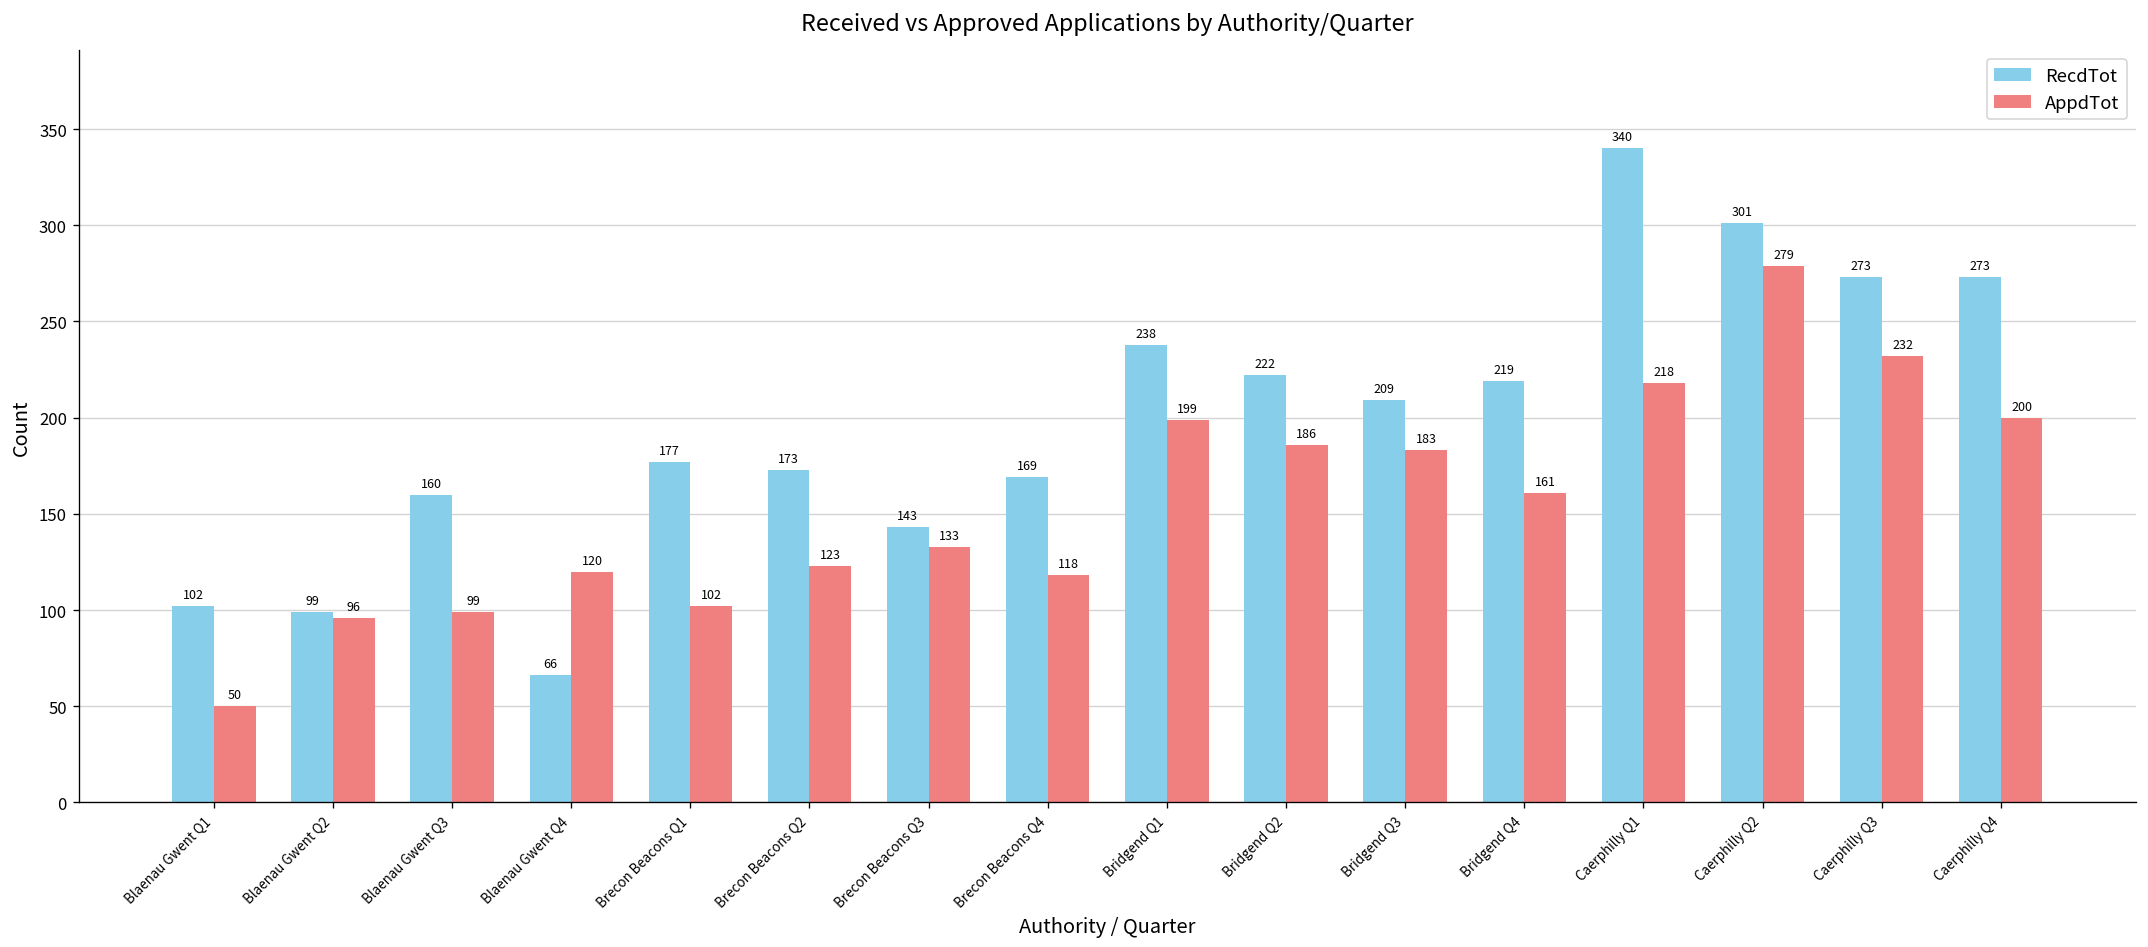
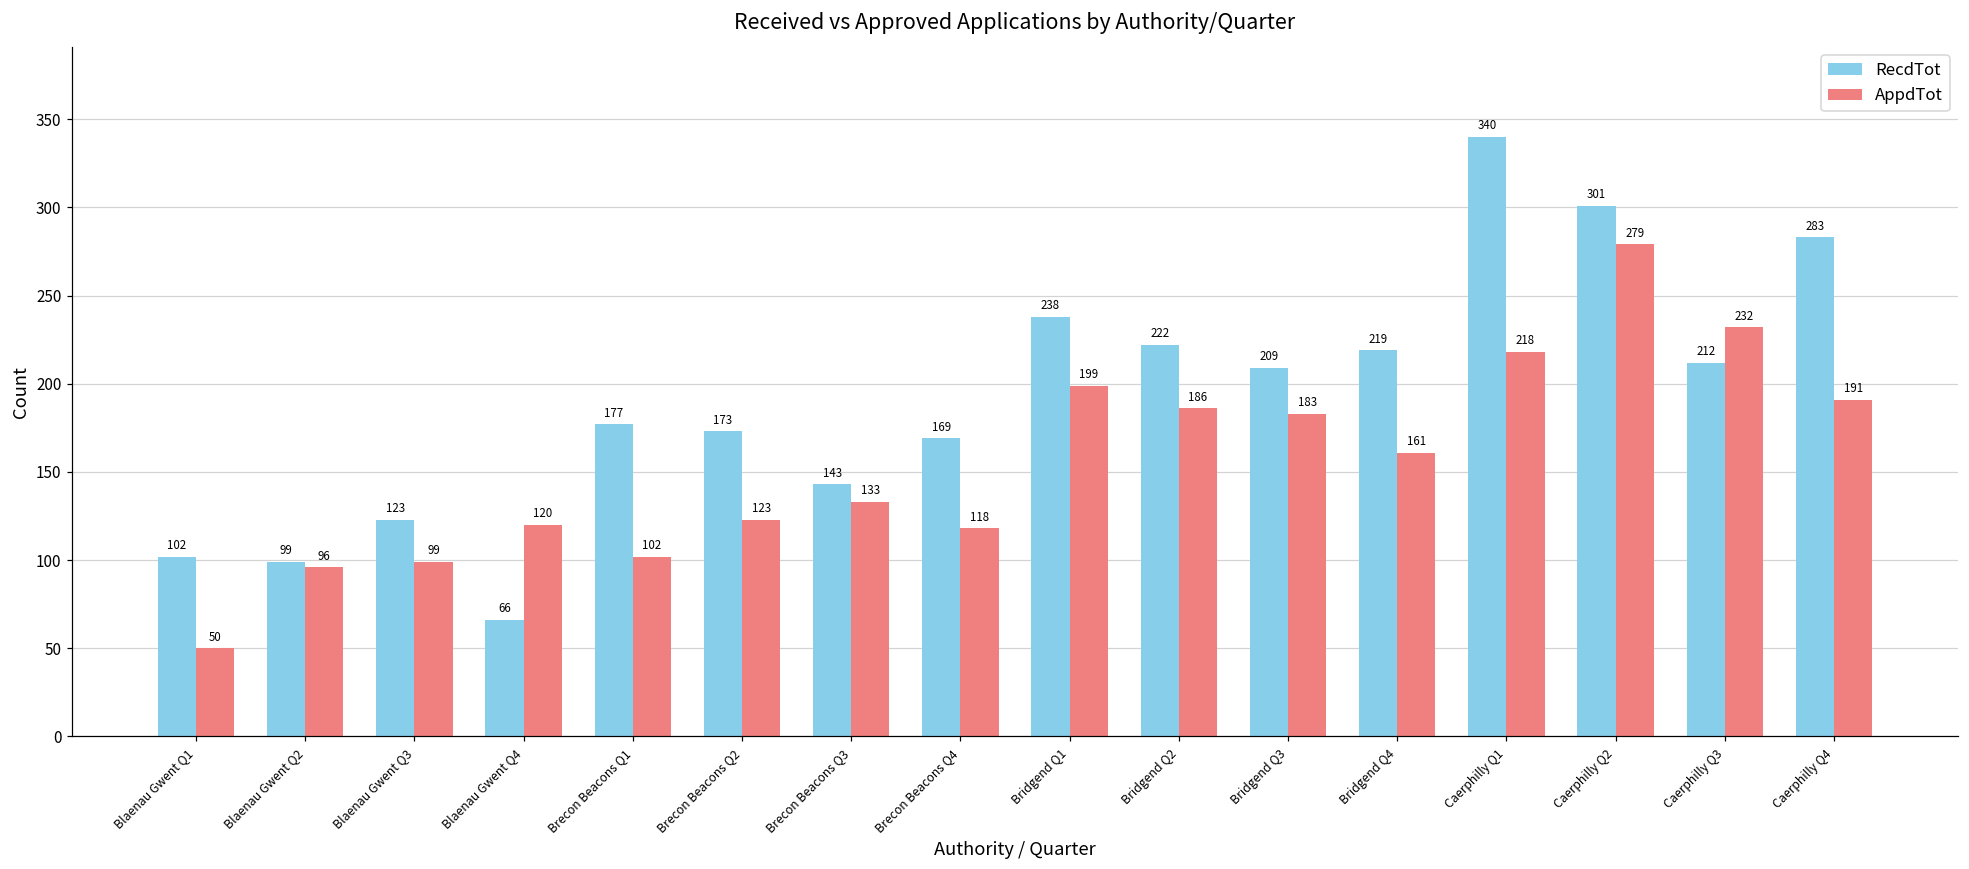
  {
    "RecdTot": {
      "Blaenau Gwent Q1": 102,
      "Blaenau Gwent Q2": 99,
-     "Blaenau Gwent Q3": 160,
+     "Blaenau Gwent Q3": 123,
      "Blaenau Gwent Q4": 66,
      "Brecon Beacons Q1": 177,
      "Brecon Beacons Q2": 173,
      "Brecon Beacons Q3": 143,
      "Brecon Beacons Q4": 169,
      "Bridgend Q1": 238,
      "Bridgend Q2": 222,
      "Bridgend Q3": 209,
      "Bridgend Q4": 219,
      "Caerphilly Q1": 340,
      "Caerphilly Q2": 301,
-     "Caerphilly Q3": 273,
-     "Caerphilly Q4": 273
+     "Caerphilly Q3": 212,
+     "Caerphilly Q4": 283
    },
    "AppdTot": {
      "Blaenau Gwent Q1": 50,
      "Blaenau Gwent Q2": 96,
      "Blaenau Gwent Q3": 99,
      "Blaenau Gwent Q4": 120,
      "Brecon Beacons Q1": 102,
      "Brecon Beacons Q2": 123,
      "Brecon Beacons Q3": 133,
      "Brecon Beacons Q4": 118,
      "Bridgend Q1": 199,
      "Bridgend Q2": 186,
      "Bridgend Q3": 183,
      "Bridgend Q4": 161,
      "Caerphilly Q1": 218,
      "Caerphilly Q2": 279,
      "Caerphilly Q3": 232,
-     "Caerphilly Q4": 200
+     "Caerphilly Q4": 191
    }
  }
